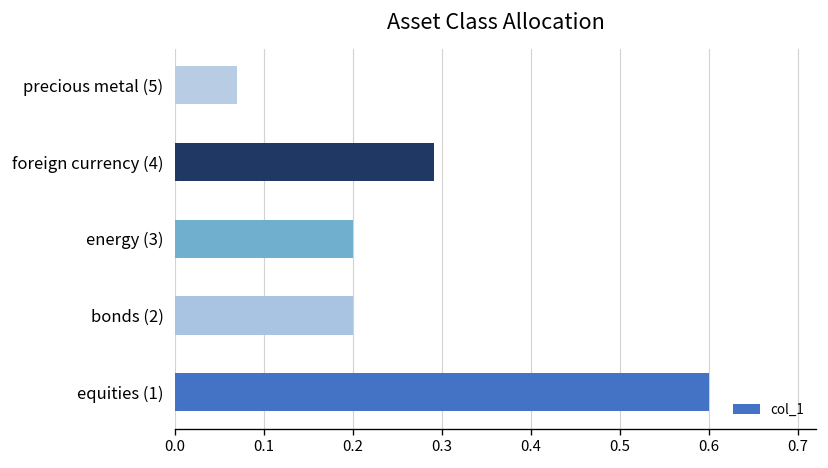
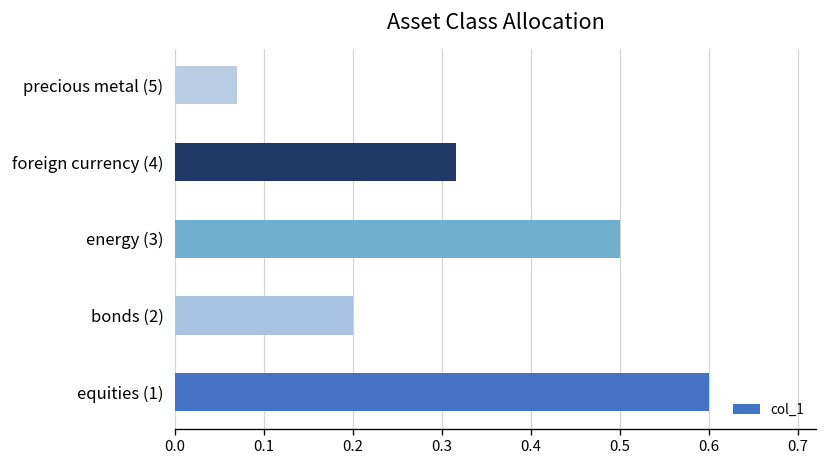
  {
    "precious metal (5)": 0.07,
-   "foreign currency (4)": 0.29,
-   "energy (3)": 0.2,
+   "foreign currency (4)": 0.32,
+   "energy (3)": 0.5,
    "bonds (2)": 0.20,
    "equities (1)": 0.60
  }
